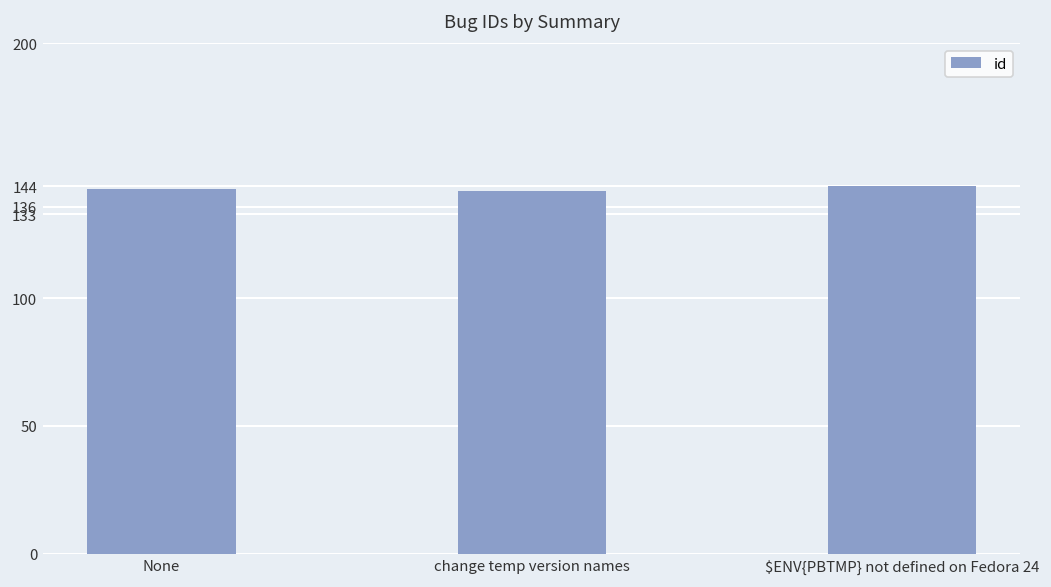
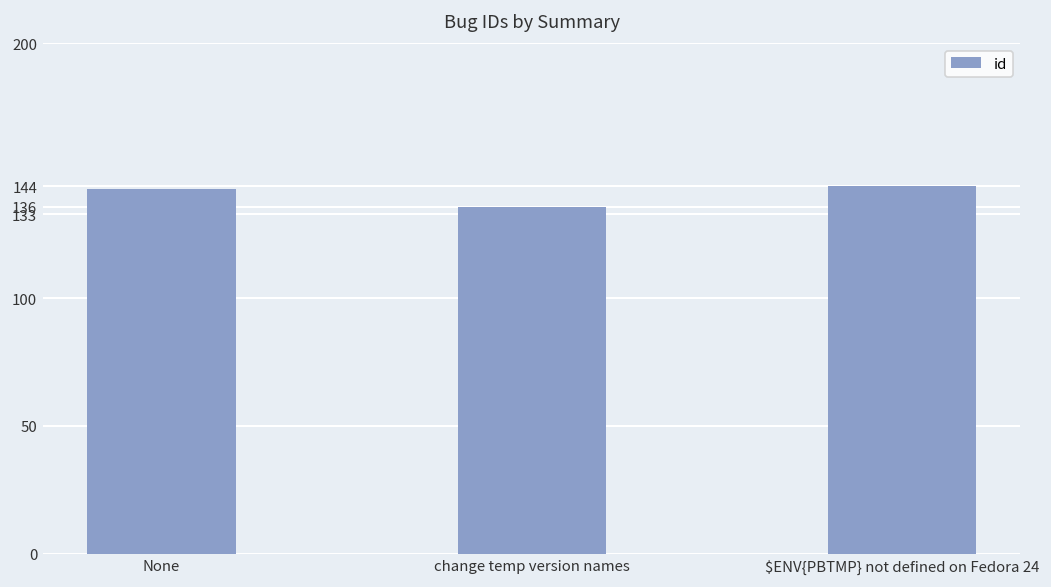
  {
    "None": 143,
-   "change temp version names": 142,
+   "change temp version names": 136,
    "$ENV{PBTMP} not defined on Fedora 24": 144
  }
